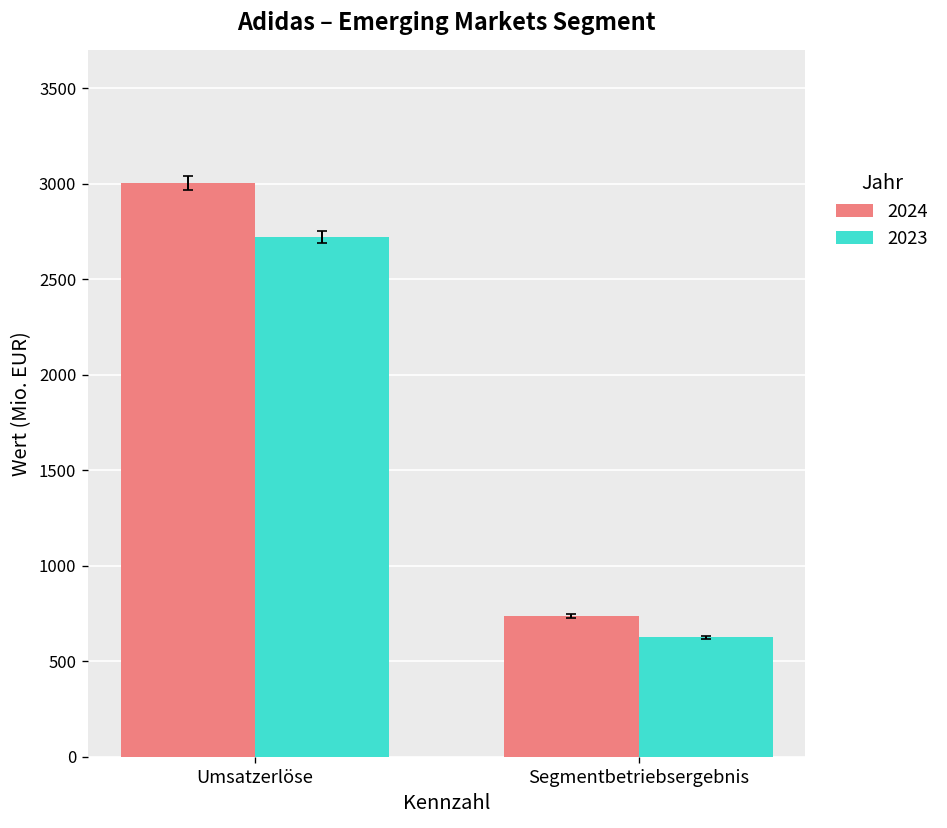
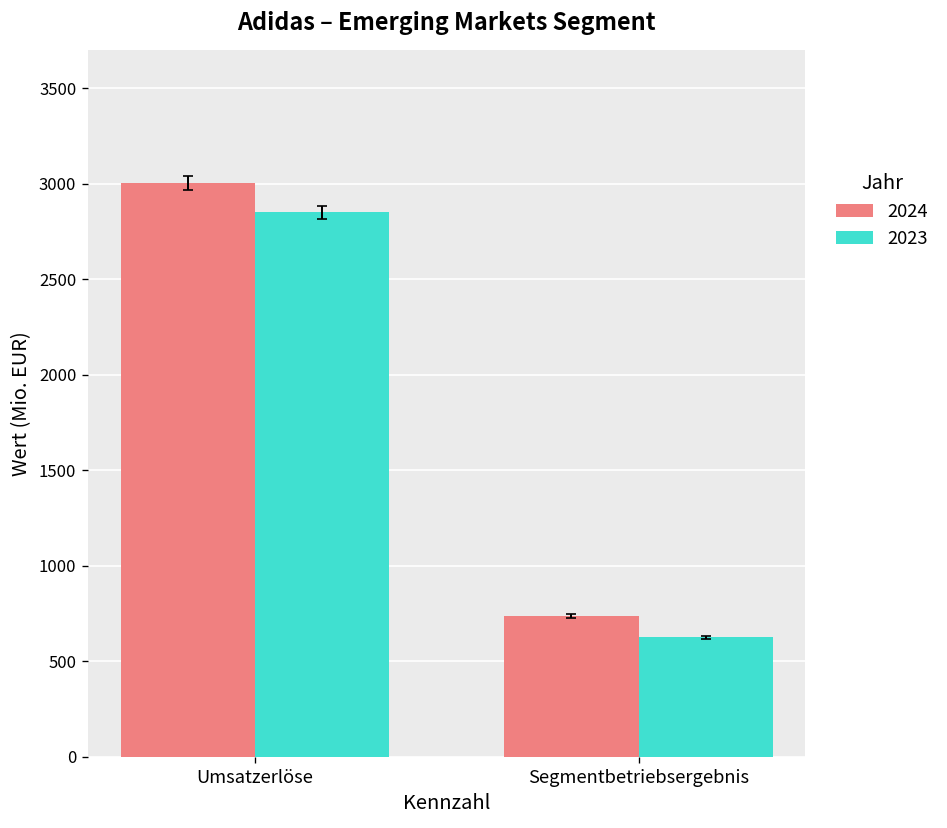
  {
    "2024": {
      "Umsatzerlöse": 3000,
      "Segmentbetriebsergebnis": 740
    },
    "2023": {
-     "Umsatzerlöse": 2720,
+     "Umsatzerlöse": 2850,
      "Segmentbetriebsergebnis": 630
    }
  }
